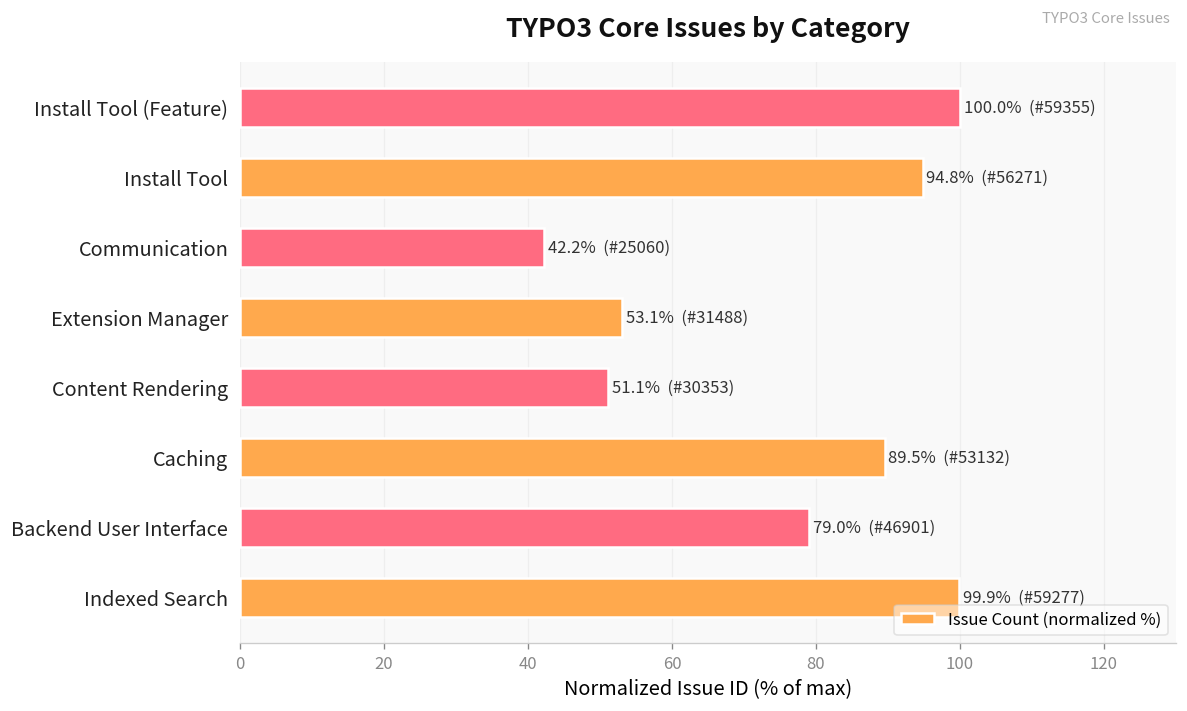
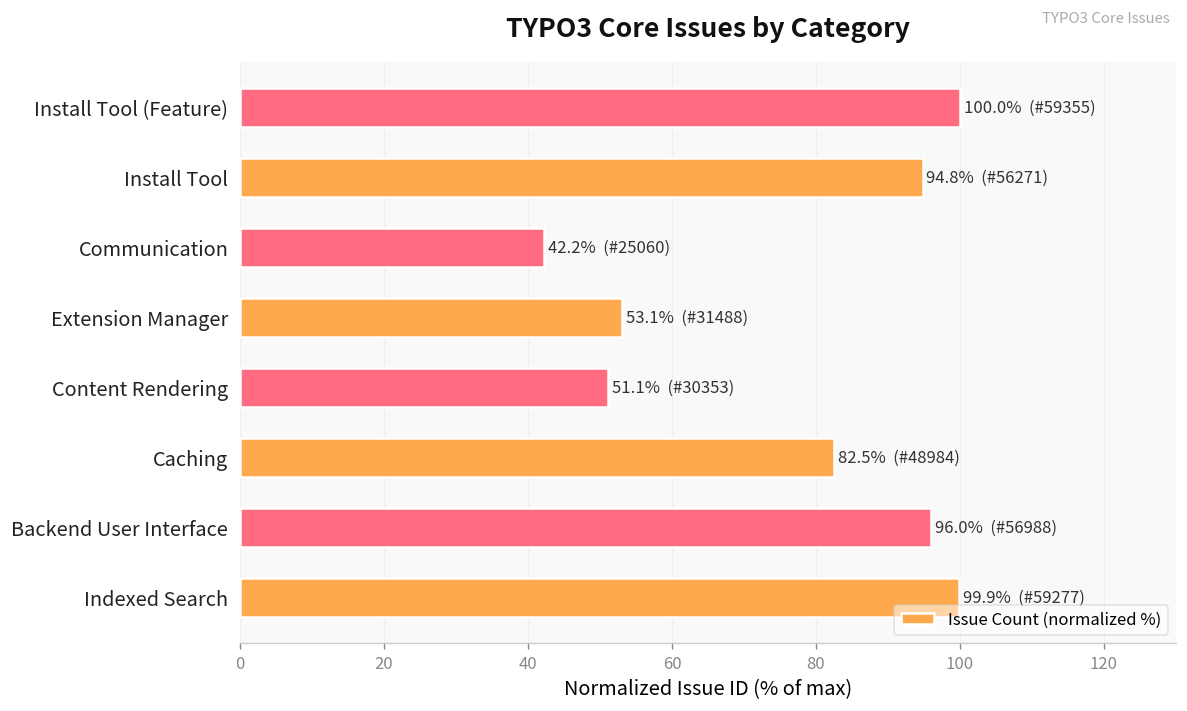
  {
    "Install Tool (Feature)": "100.0%",
    "Install Tool": "94.8%",
    "Communication": "42.2%",
    "Extension Manager": "53.1%",
    "Content Rendering": "51.1%",
-   "Caching": "89.5% (#53132)",
-   "Backend User Interface": "79.0% (#46901)"
+   "Caching": "82.5% (#48984)",
+   "Backend User Interface": "96.0% (#56988)"
  }
